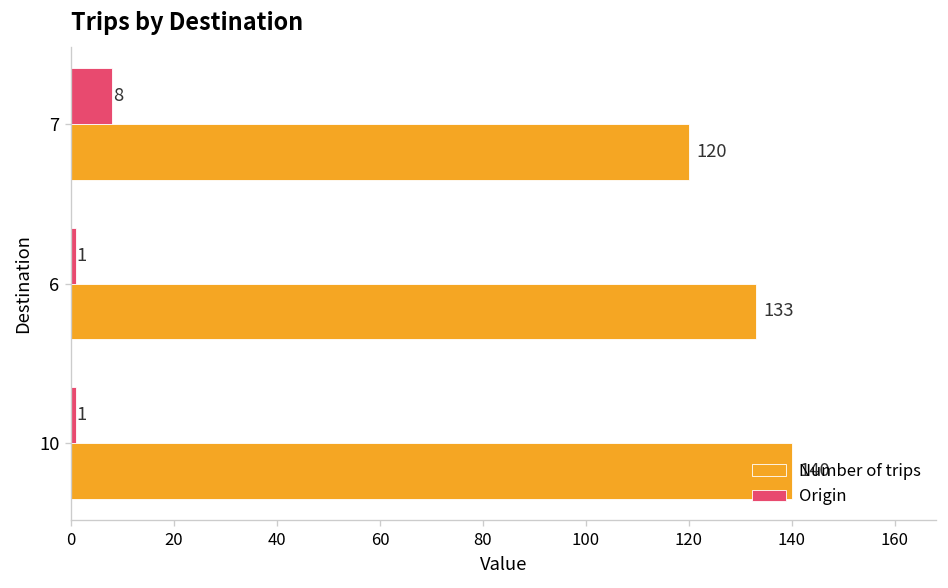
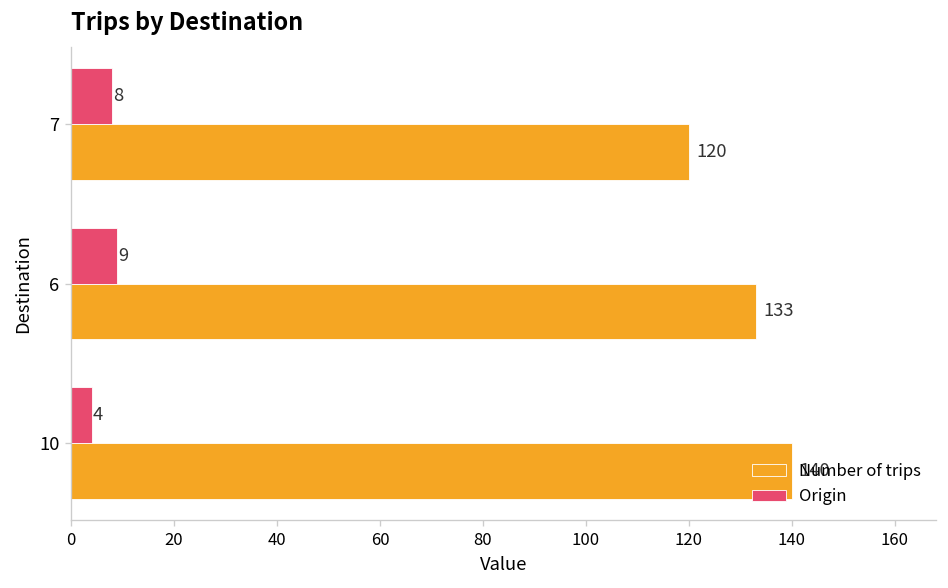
  {
    "Number of trips": {
      "7": 120,
      "6": 133,
      "10": 140
    },
    "Origin": {
      "7": 8,
-     "6": 1,
-     "10": 1
+     "6": 9,
+     "10": 4
    }
  }
